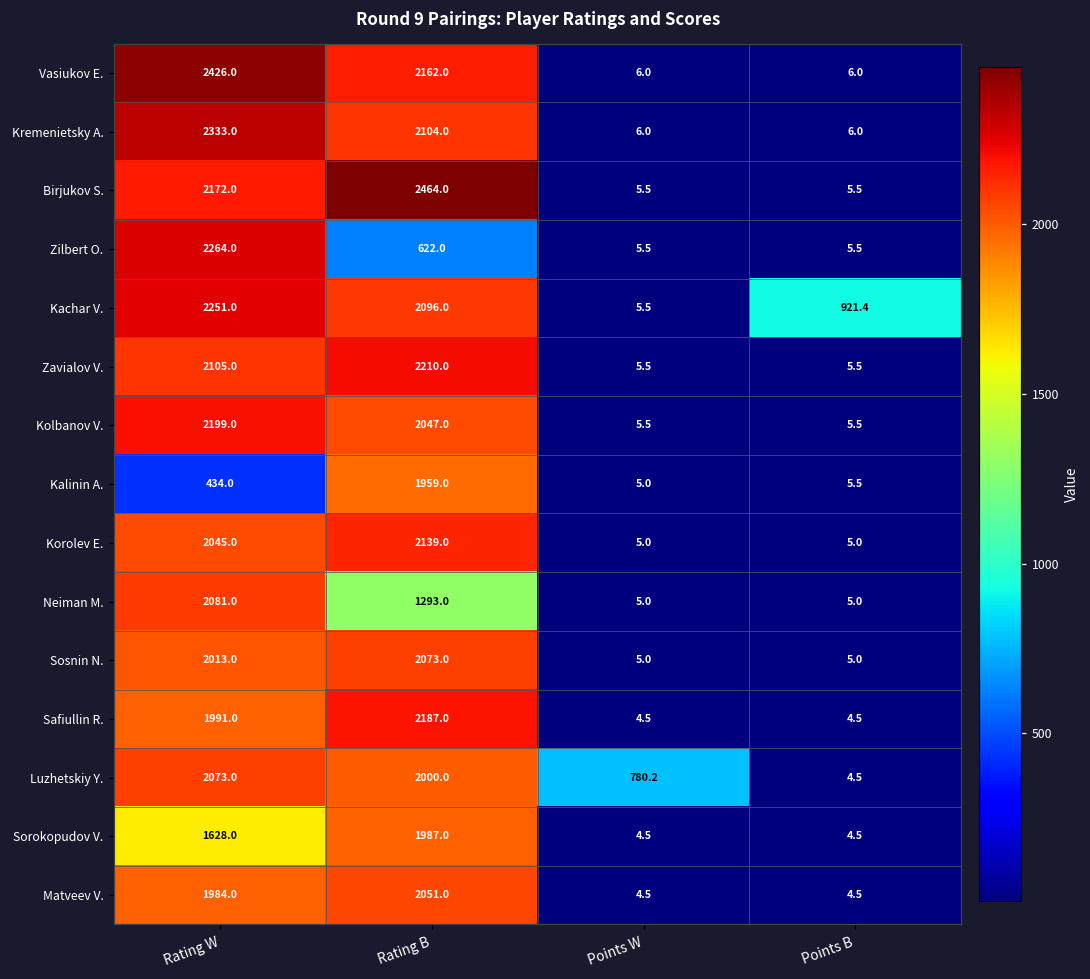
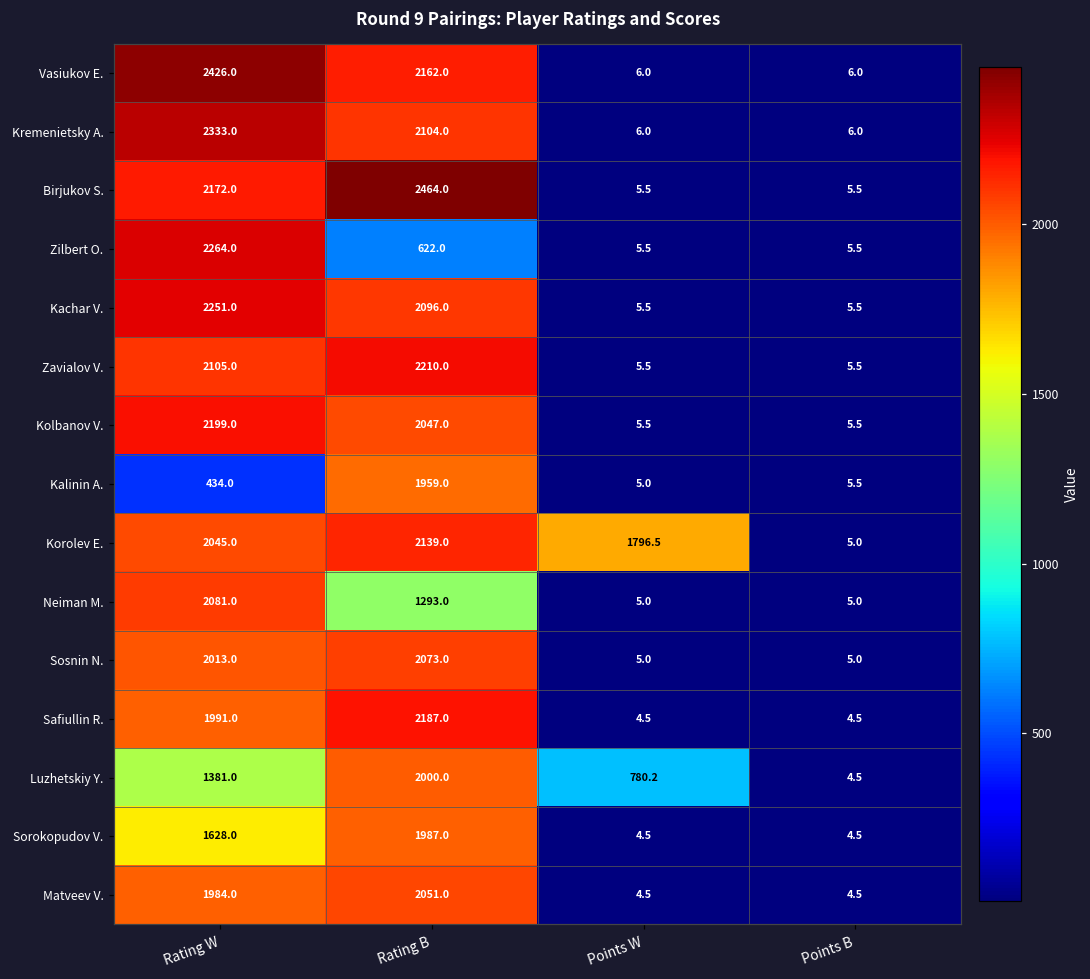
  {
    "Vasiukov E.": {
      "Rating W": 2426.0,
      "Rating B": 2162.0,
      "Points W": 6.0,
      "Points B": 6.0
    },
    "Kremenietsky A.": {
      "Rating W": 2333.0,
      "Rating B": 2104.0,
      "Points W": 6.0,
      "Points B": 6.0
    },
    "Birjukov S.": {
      "Rating W": 2172.0,
      "Rating B": 2464.0,
      "Points W": 5.5,
      "Points B": 5.5
    },
    "Zilbert O.": {
      "Rating W": 2264.0,
      "Rating B": 622.0,
      "Points W": 5.5,
      "Points B": 5.5
    },
    "Kachar V.": {
      "Rating W": 2251.0,
      "Rating B": 2096.0,
      "Points W": 5.5,
-     "Points B": 921.4
+     "Points B": 5.5
    },
    "Zavialov V.": {
      "Rating W": 2105.0,
      "Rating B": 2210.0,
      "Points W": 5.5,
      "Points B": 5.5
    },
    "Kolbanov V.": {
      "Rating W": 2199.0,
      "Rating B": 2047.0,
      "Points W": 5.5,
      "Points B": 5.5
    },
    "Kalinin A.": {
      "Rating W": 434.0,
      "Rating B": 1959.0,
      "Points W": 5.0,
      "Points B": 5.5
    },
    "Korolev E.": {
      "Rating W": 2045.0,
      "Rating B": 2139.0,
-     "Points W": 5.0,
+     "Points W": 1796.5,
      "Points B": 5.0
    },
    "Neiman M.": {
      "Rating W": 2081.0,
      "Rating B": 1293.0,
      "Points W": 5.0,
      "Points B": 5.0
    },
    "Sosnin N.": {
      "Rating W": 2013.0,
      "Rating B": 2073.0,
      "Points W": 5.0,
      "Points B": 5.0
    },
    "Safiullin R.": {
      "Rating W": 1991.0,
      "Rating B": 2187.0,
      "Points W": 4.5,
      "Points B": 4.5
    },
    "Luzhetskiy Y.": {
-     "Rating W": 2073.0,
+     "Rating W": 1381.0,
      "Rating B": 2000.0,
      "Points W": 780.2,
      "Points B": 4.5
    },
    "Sorokopudov V.": {
      "Rating W": 1628.0,
      "Rating B": 1987.0,
      "Points W": 4.5,
      "Points B": 4.5
    },
    "Matveev V.": {
      "Rating W": 1984.0,
      "Rating B": 2051.0,
      "Points W": 4.5,
      "Points B": 4.5
    }
  }
